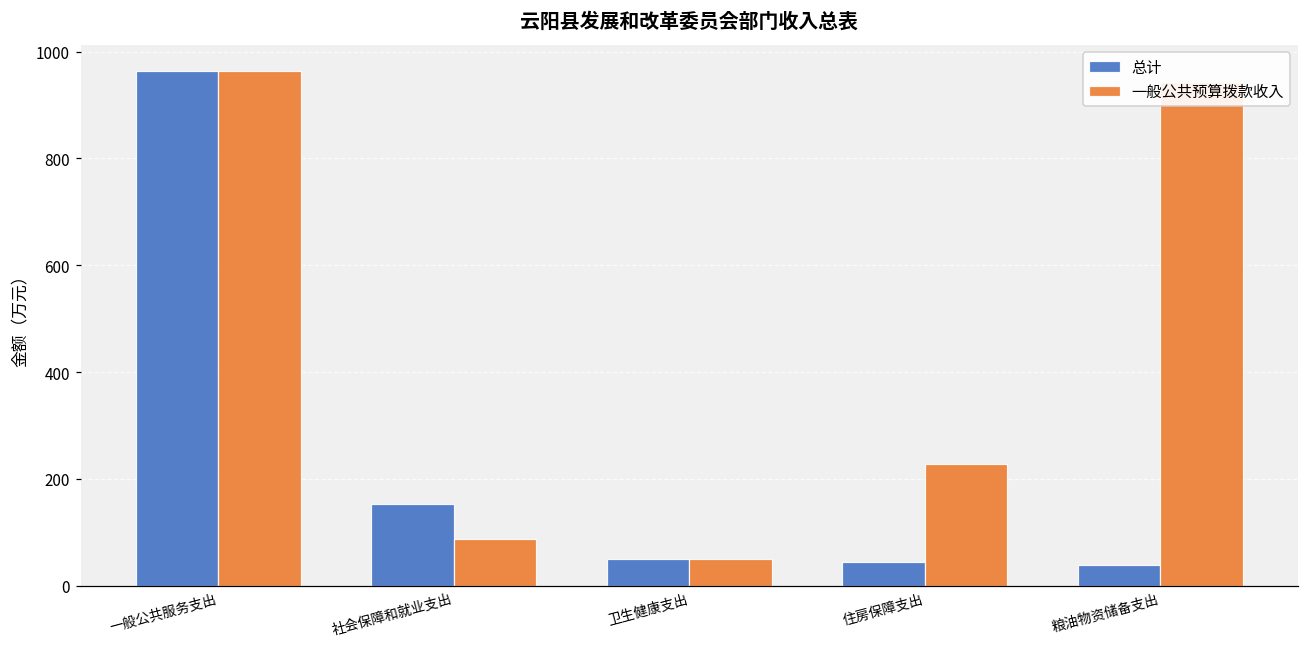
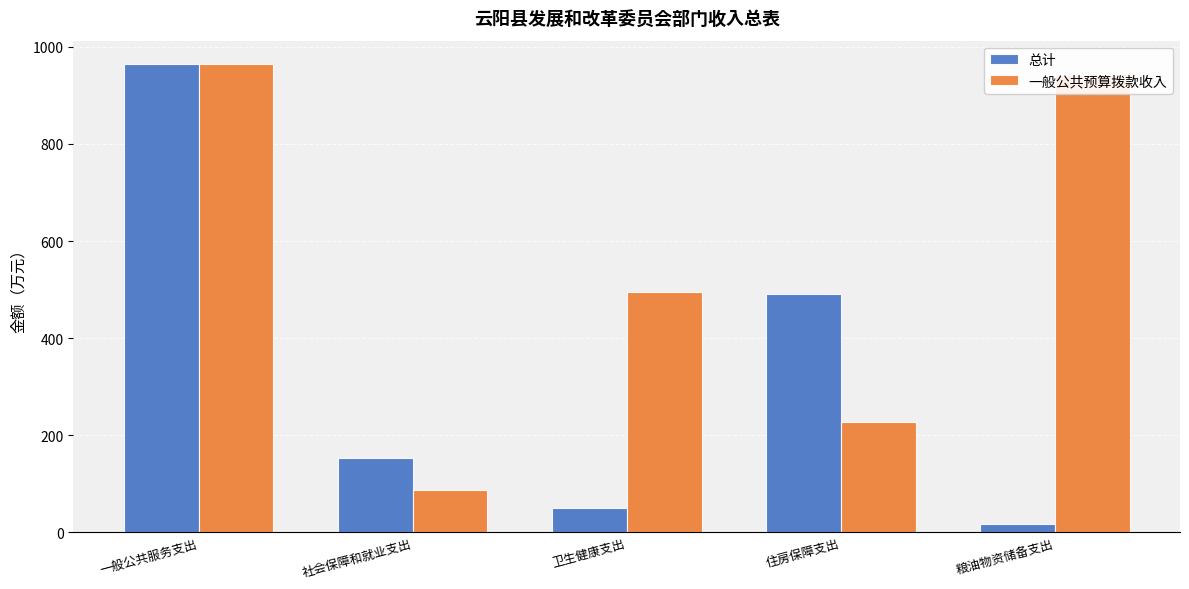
  {
    "总计": {
      "一般公共服务支出": 960,
      "社会保障和就业支出": 150,
      "卫生健康支出": 50,
-     "住房保障支出": 40,
-     "粮油物资储备支出": 40
+     "住房保障支出": 490,
+     "粮油物资储备支出": 20
    },
    "一般公共预算拨款收入": {
      "一般公共服务支出": 960,
      "社会保障和就业支出": 90,
-     "卫生健康支出": 50,
+     "卫生健康支出": 500,
      "住房保障支出": 230
    }
  }
